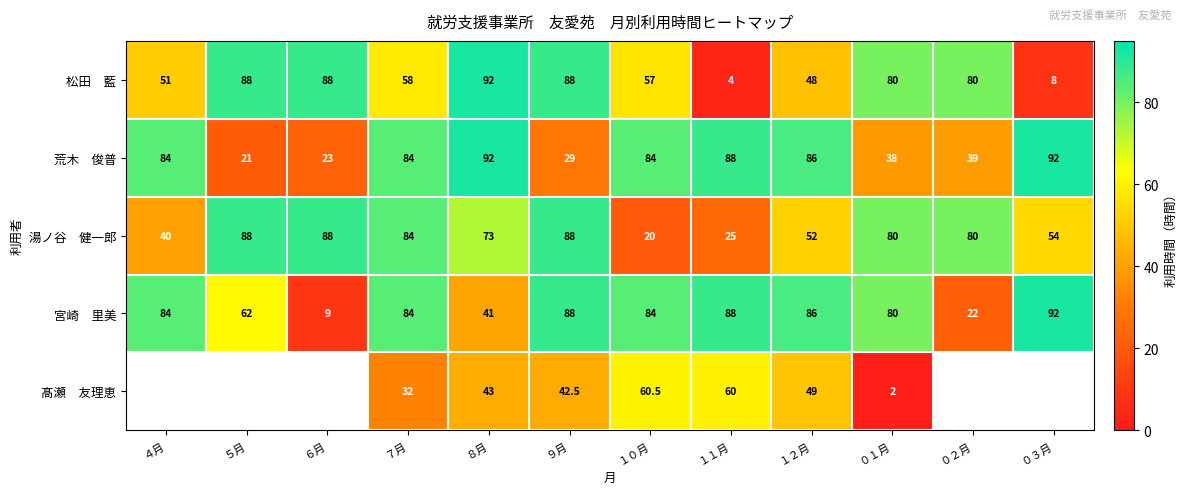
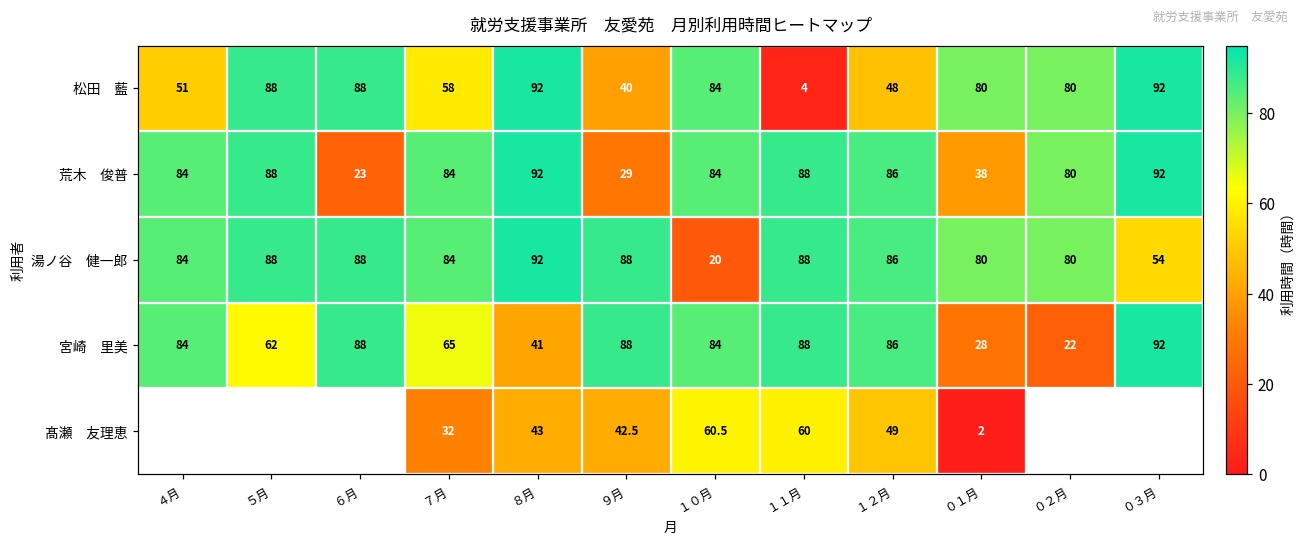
  {
    "松田 藍": {
      "４月": 51,
      "５月": 88,
      "６月": 88,
      "７月": 58,
      "８月": 92,
-     "９月": 88,
-     "１０月": 57,
+     "９月": 40,
+     "１０月": 84,
      "１１月": 4,
      "１２月": 48,
      "０１月": 80,
      "０２月": 80,
-     "０３月": 8
+     "０３月": 92
    },
    "荒木 俊普": {
      "４月": 84,
-     "５月": 21,
+     "５月": 88,
      "６月": 23,
      "７月": 84,
      "８月": 92,
      "９月": 29,
      "１０月": 84,
      "１１月": 88,
      "１２月": 86,
      "０１月": 38,
-     "０２月": 39,
+     "０２月": 80,
      "０３月": 92
    },
    "湯ノ谷 健一郎": {
-     "４月": 40,
+     "４月": 84,
      "５月": 88,
      "６月": 88,
      "７月": 84,
-     "８月": 73,
+     "８月": 92,
      "９月": 88,
      "１０月": 20,
-     "１１月": 25,
-     "１２月": 52,
+     "１１月": 88,
+     "１２月": 86,
      "０１月": 80,
      "０２月": 80,
      "０３月": 54
    },
    "宮崎 里美": {
      "４月": 84,
      "５月": 62,
-     "６月": 9,
-     "７月": 84,
+     "６月": 88,
+     "７月": 65,
      "８月": 41,
      "９月": 88,
      "１０月": 84,
      "１１月": 88,
      "１２月": 86,
-     "０１月": 80,
+     "０１月": 28,
      "０２月": 22,
      "０３月": 92
    },
    "髙瀬 友理恵": {
      "７月": 32,
      "８月": 43,
      "９月": 42.5,
      "１０月": 60.5,
      "１１月": 60,
      "１２月": 49,
      "０１月": 2
    }
  }
